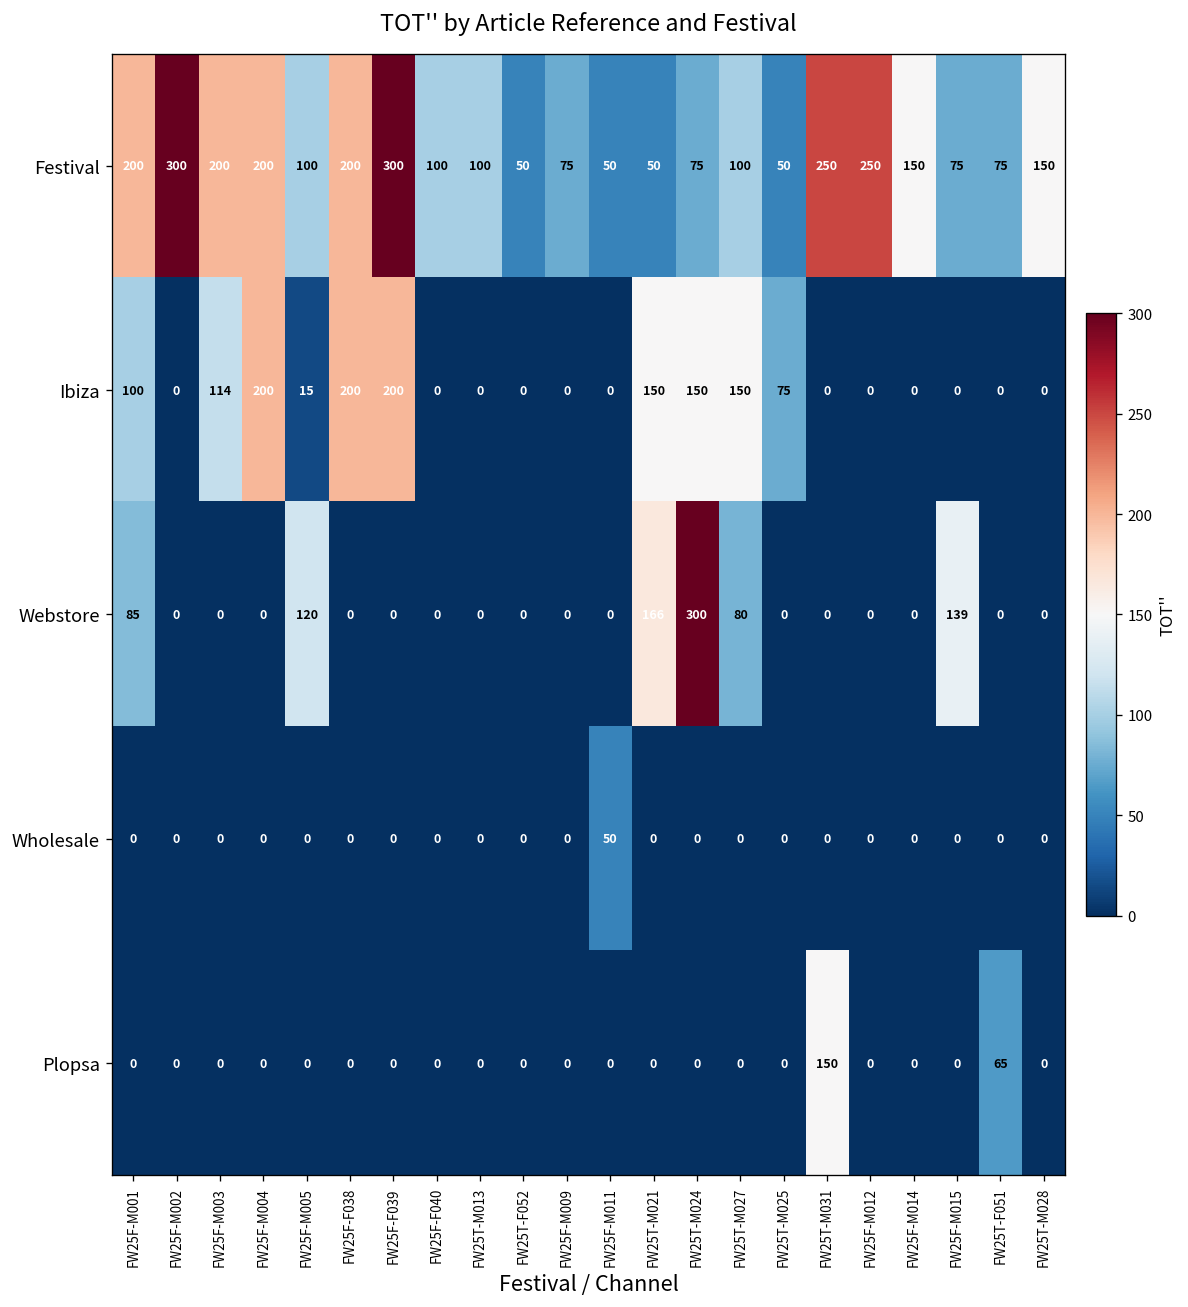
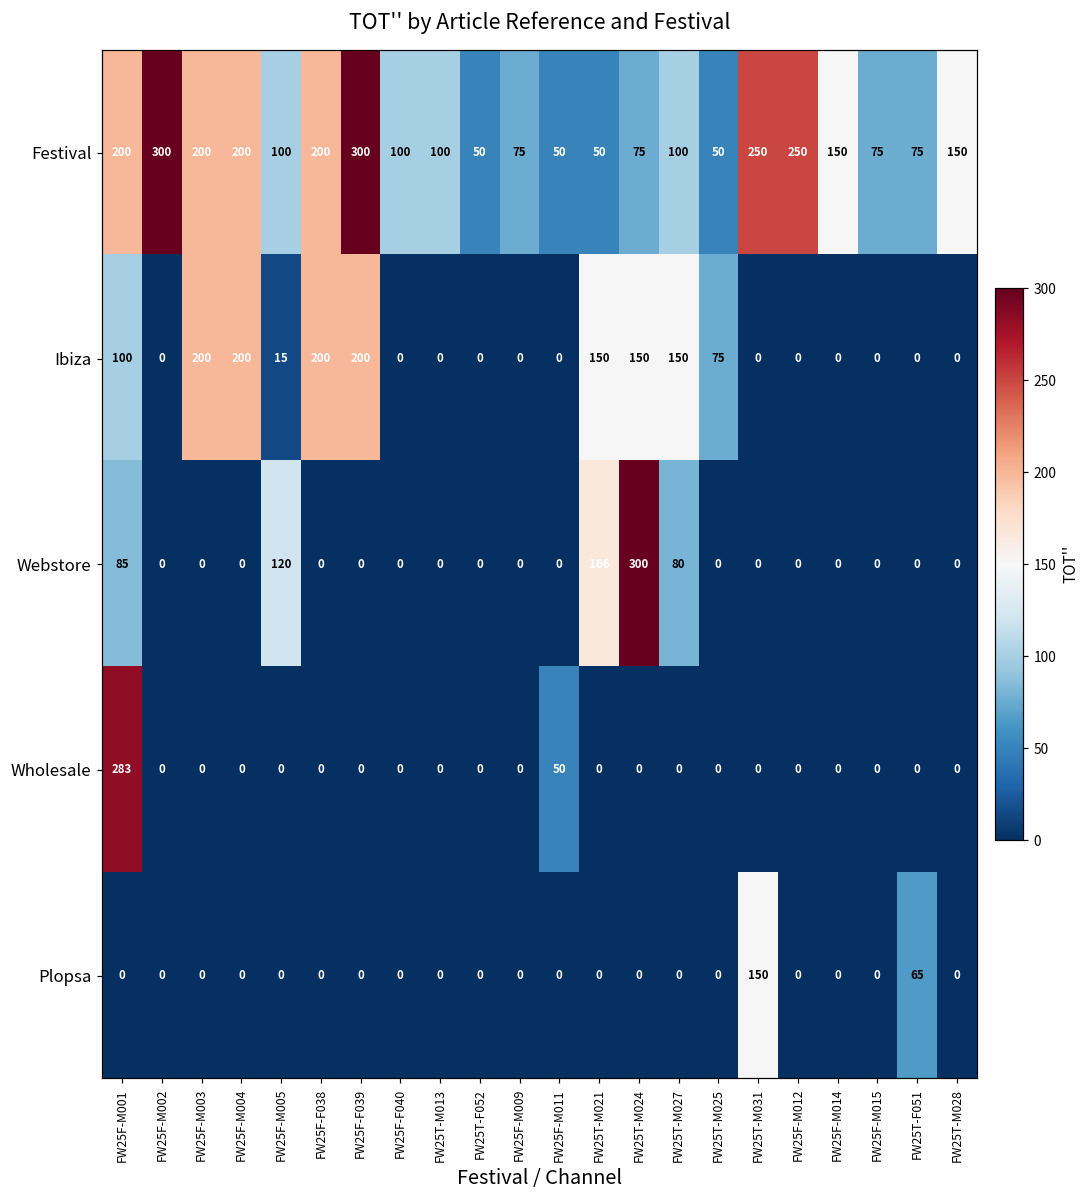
  {
    "Festival": {
      "FW25F-M001": 200,
      "FW25F-M002": 300,
      "FW25F-M003": 200,
      "FW25F-M004": 200,
      "FW25F-M005": 100,
      "FW25F-F038": 200,
      "FW25F-F039": 300,
      "FW25F-F040": 100,
      "FW25T-M013": 100,
      "FW25T-F052": 50,
      "FW25F-M009": 75,
      "FW25F-M011": 50,
      "FW25T-M021": 50,
      "FW25T-M024": 75,
      "FW25T-M027": 100,
      "FW25T-M025": 50,
      "FW25T-M031": 250,
      "FW25F-M012": 250,
      "FW25F-M014": 150,
      "FW25F-M015": 75,
      "FW25T-F051": 75,
      "FW25T-M028": 150
    },
    "Ibiza": {
      "FW25F-M001": 100,
      "FW25F-M002": 0,
-     "FW25F-M003": 114,
+     "FW25F-M003": 200,
      "FW25F-M004": 200,
      "FW25F-M005": 15,
      "FW25F-F038": 200,
      "FW25F-F039": 200,
      "FW25F-F040": 0,
      "FW25T-M013": 0,
      "FW25T-F052": 0,
      "FW25F-M009": 0,
      "FW25F-M011": 0,
      "FW25T-M021": 150,
      "FW25T-M024": 150,
      "FW25T-M027": 150,
      "FW25T-M025": 75,
      "FW25T-M031": 0,
      "FW25F-M012": 0,
      "FW25F-M014": 0,
      "FW25F-M015": 0,
      "FW25T-F051": 0,
      "FW25T-M028": 0
    },
    "Webstore": {
      "FW25F-M001": 85,
      "FW25F-M002": 0,
      "FW25F-M003": 0,
      "FW25F-M004": 0,
      "FW25F-M005": 120,
      "FW25F-F038": 0,
      "FW25F-F039": 0,
      "FW25F-F040": 0,
      "FW25T-M013": 0,
      "FW25T-F052": 0,
      "FW25F-M009": 0,
      "FW25F-M011": 0,
      "FW25T-M024": 300,
      "FW25T-M027": 80,
      "FW25T-M025": 0,
      "FW25T-M031": 0,
      "FW25F-M012": 0,
      "FW25F-M014": 0,
-     "FW25F-M015": 139,
+     "FW25F-M015": 0,
      "FW25T-F051": 0,
      "FW25T-M028": 0
    },
    "Wholesale": {
-     "FW25F-M001": 0,
+     "FW25F-M001": 283,
      "FW25F-M002": 0,
      "FW25F-M003": 0,
      "FW25F-M004": 0,
      "FW25F-M005": 0,
      "FW25F-F038": 0,
      "FW25F-F039": 0,
      "FW25F-F040": 0,
      "FW25T-M013": 0,
      "FW25T-F052": 0,
      "FW25F-M009": 0,
      "FW25F-M011": 50,
      "FW25T-M021": 0,
      "FW25T-M024": 0,
      "FW25T-M027": 0,
      "FW25T-M025": 0,
      "FW25T-M031": 0,
      "FW25F-M012": 0,
      "FW25F-M014": 0,
      "FW25F-M015": 0,
      "FW25T-F051": 0,
      "FW25T-M028": 0
    },
    "Plopsa": {
      "FW25F-M001": 0,
      "FW25F-M002": 0,
      "FW25F-M003": 0,
      "FW25F-M004": 0,
      "FW25F-M005": 0,
      "FW25F-F038": 0,
      "FW25F-F039": 0,
      "FW25F-F040": 0,
      "FW25T-M013": 0,
      "FW25T-F052": 0,
      "FW25F-M009": 0,
      "FW25F-M011": 0,
      "FW25T-M021": 0,
      "FW25T-M024": 0,
      "FW25T-M027": 0,
      "FW25T-M025": 0,
      "FW25T-M031": 150,
      "FW25F-M012": 0,
      "FW25F-M014": 0,
      "FW25F-M015": 0,
      "FW25T-F051": 65,
      "FW25T-M028": 0
    }
  }
